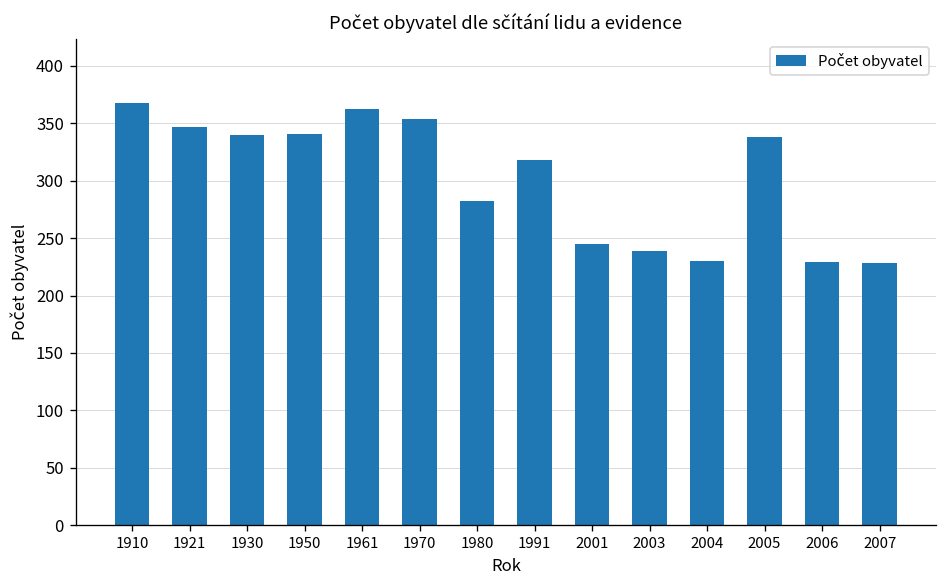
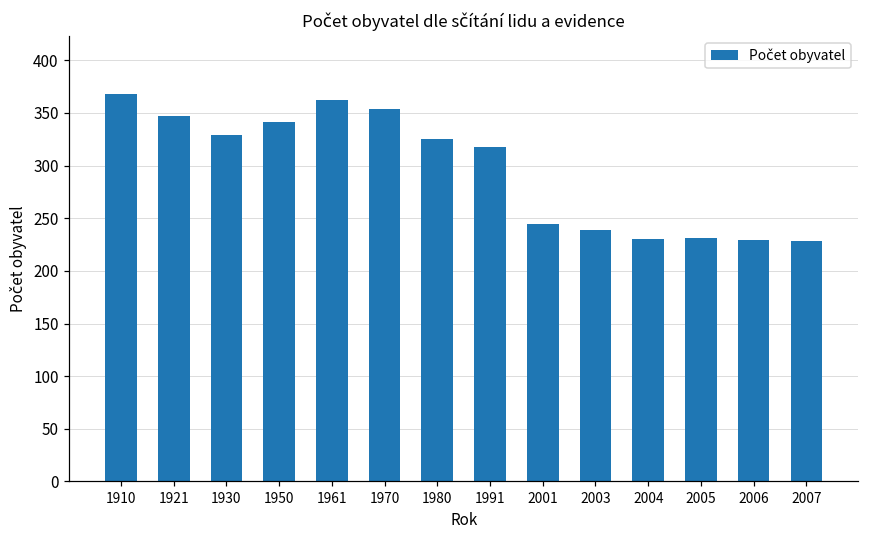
  {
    "1910": 370,
    "1921": 350,
-   "1930": 340,
+   "1930": 330,
    "1950": 340,
    "1961": 360,
    "1970": 350,
-   "1980": 280,
+   "1980": 330,
    "1991": 320,
    "2001": 250,
    "2003": 240,
    "2004": 230,
-   "2005": 340,
+   "2005": 230,
    "2006": 230,
    "2007": 230
  }
